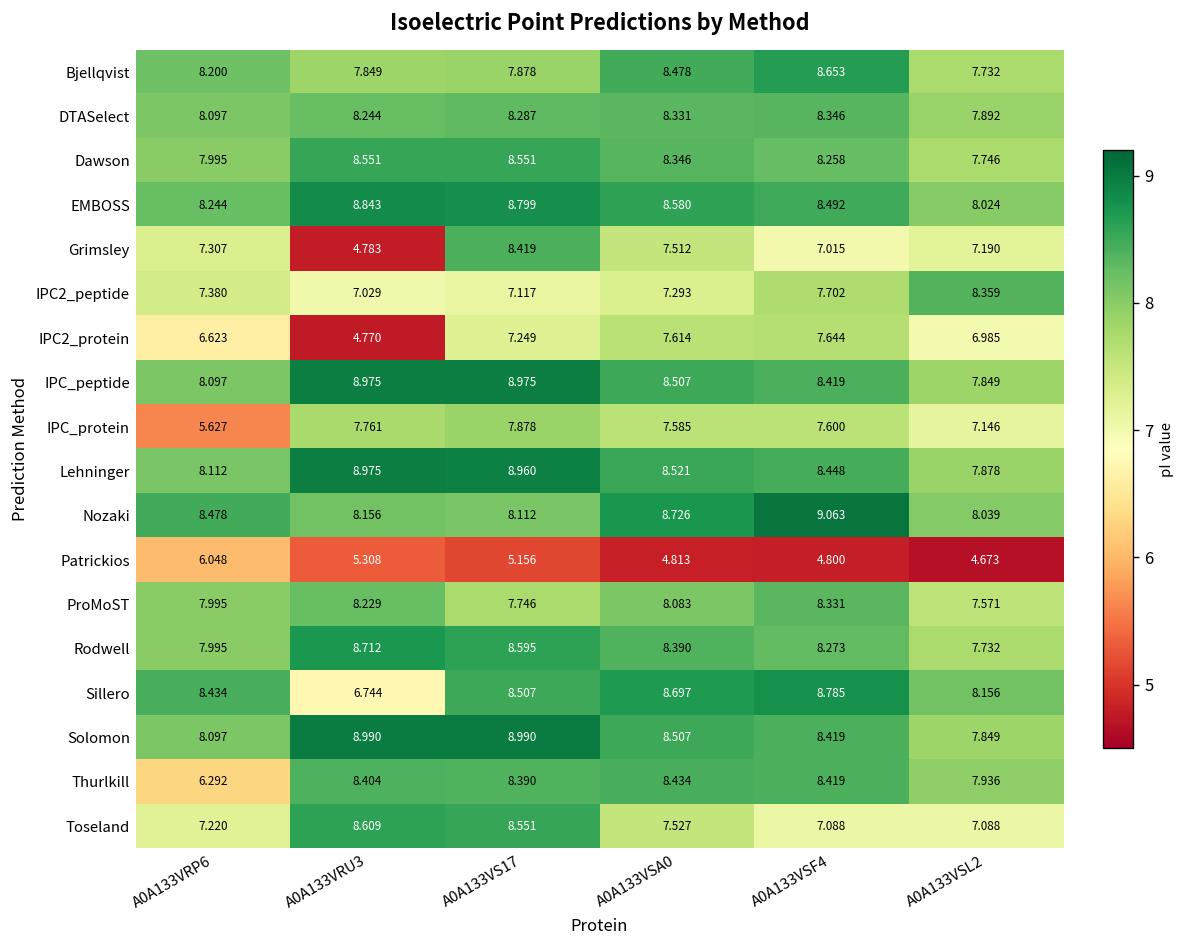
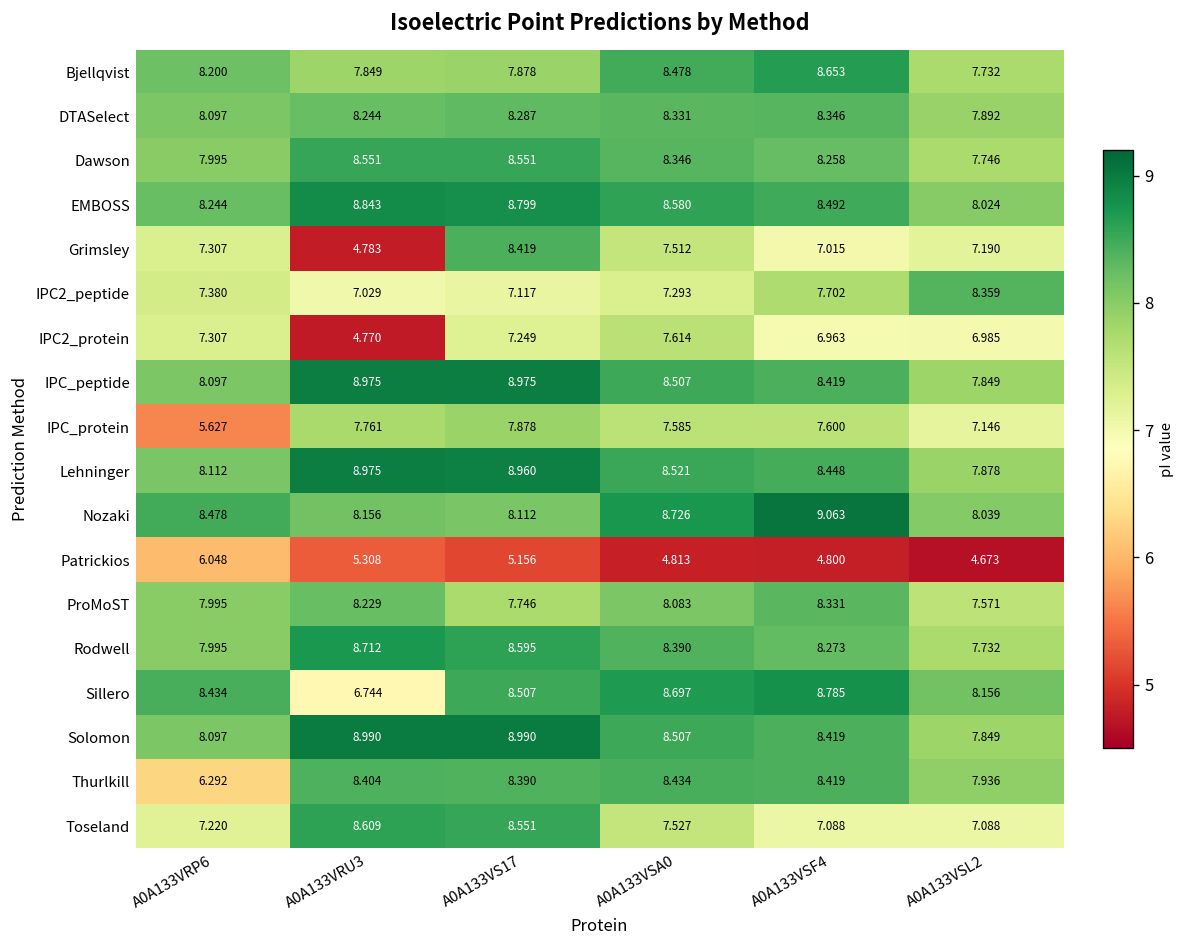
  {
    "Bjellqvist": {
      "A0A133VRP6": 8.200,
      "A0A133VRU3": 7.849,
      "A0A133VS17": 7.878,
      "A0A133VSA0": 8.478,
      "A0A133VSF4": 8.653,
      "A0A133VSL2": 7.732
    },
    "DTASelect": {
      "A0A133VRP6": 8.097,
      "A0A133VRU3": 8.244,
      "A0A133VS17": 8.287,
      "A0A133VSA0": 8.331,
      "A0A133VSF4": 8.346,
      "A0A133VSL2": 7.892
    },
    "Dawson": {
      "A0A133VRP6": 7.995,
      "A0A133VRU3": 8.551,
      "A0A133VS17": 8.551,
      "A0A133VSA0": 8.346,
      "A0A133VSF4": 8.258,
      "A0A133VSL2": 7.746
    },
    "EMBOSS": {
      "A0A133VRP6": 8.244,
      "A0A133VRU3": 8.843,
      "A0A133VS17": 8.799,
      "A0A133VSA0": 8.580,
      "A0A133VSF4": 8.492,
      "A0A133VSL2": 8.024
    },
    "Grimsley": {
      "A0A133VRP6": 7.307,
      "A0A133VRU3": 4.783,
      "A0A133VS17": 8.419,
      "A0A133VSA0": 7.512,
      "A0A133VSF4": 7.015,
      "A0A133VSL2": 7.190
    },
    "IPC2_peptide": {
      "A0A133VRP6": 7.380,
      "A0A133VRU3": 7.029,
      "A0A133VS17": 7.117,
      "A0A133VSA0": 7.293,
      "A0A133VSF4": 7.702,
      "A0A133VSL2": 8.359
    },
    "IPC2_protein": {
-     "A0A133VRP6": 6.623,
+     "A0A133VRP6": 7.307,
      "A0A133VRU3": 4.770,
      "A0A133VS17": 7.249,
      "A0A133VSA0": 7.614,
-     "A0A133VSF4": 7.644,
+     "A0A133VSF4": 6.963,
      "A0A133VSL2": 6.985
    },
    "IPC_peptide": {
      "A0A133VRP6": 8.097,
      "A0A133VRU3": 8.975,
      "A0A133VS17": 8.975,
      "A0A133VSA0": 8.507,
      "A0A133VSF4": 8.419,
      "A0A133VSL2": 7.849
    },
    "IPC_protein": {
      "A0A133VRP6": 5.627,
      "A0A133VRU3": 7.761,
      "A0A133VS17": 7.878,
      "A0A133VSA0": 7.585,
      "A0A133VSF4": 7.600,
      "A0A133VSL2": 7.146
    },
    "Lehninger": {
      "A0A133VRP6": 8.112,
      "A0A133VRU3": 8.975,
      "A0A133VS17": 8.960,
      "A0A133VSA0": 8.521,
      "A0A133VSF4": 8.448,
      "A0A133VSL2": 7.878
    },
    "Nozaki": {
      "A0A133VRP6": 8.478,
      "A0A133VRU3": 8.156,
      "A0A133VS17": 8.112,
      "A0A133VSA0": 8.726,
      "A0A133VSF4": 9.063,
      "A0A133VSL2": 8.039
    },
    "Patrickios": {
      "A0A133VRP6": 6.048,
      "A0A133VRU3": 5.308,
      "A0A133VS17": 5.156,
      "A0A133VSA0": 4.813,
      "A0A133VSF4": 4.800,
      "A0A133VSL2": 4.673
    },
    "ProMoST": {
      "A0A133VRP6": 7.995,
      "A0A133VRU3": 8.229,
      "A0A133VS17": 7.746,
      "A0A133VSA0": 8.083,
      "A0A133VSF4": 8.331,
      "A0A133VSL2": 7.571
    },
    "Rodwell": {
      "A0A133VRP6": 7.995,
      "A0A133VRU3": 8.712,
      "A0A133VS17": 8.595,
      "A0A133VSA0": 8.390,
      "A0A133VSF4": 8.273,
      "A0A133VSL2": 7.732
    },
    "Sillero": {
      "A0A133VRP6": 8.434,
      "A0A133VRU3": 6.744,
      "A0A133VS17": 8.507,
      "A0A133VSA0": 8.697,
      "A0A133VSF4": 8.785,
      "A0A133VSL2": 8.156
    },
    "Solomon": {
      "A0A133VRP6": 8.097,
      "A0A133VRU3": 8.990,
      "A0A133VS17": 8.990,
      "A0A133VSA0": 8.507,
      "A0A133VSF4": 8.419,
      "A0A133VSL2": 7.849
    },
    "Thurlkill": {
      "A0A133VRP6": 6.292,
      "A0A133VRU3": 8.404,
      "A0A133VS17": 8.390,
      "A0A133VSA0": 8.434,
      "A0A133VSF4": 8.419,
      "A0A133VSL2": 7.936
    },
    "Toseland": {
      "A0A133VRP6": 7.220,
      "A0A133VRU3": 8.609,
      "A0A133VS17": 8.551,
      "A0A133VSA0": 7.527,
      "A0A133VSF4": 7.088,
      "A0A133VSL2": 7.088
    }
  }
